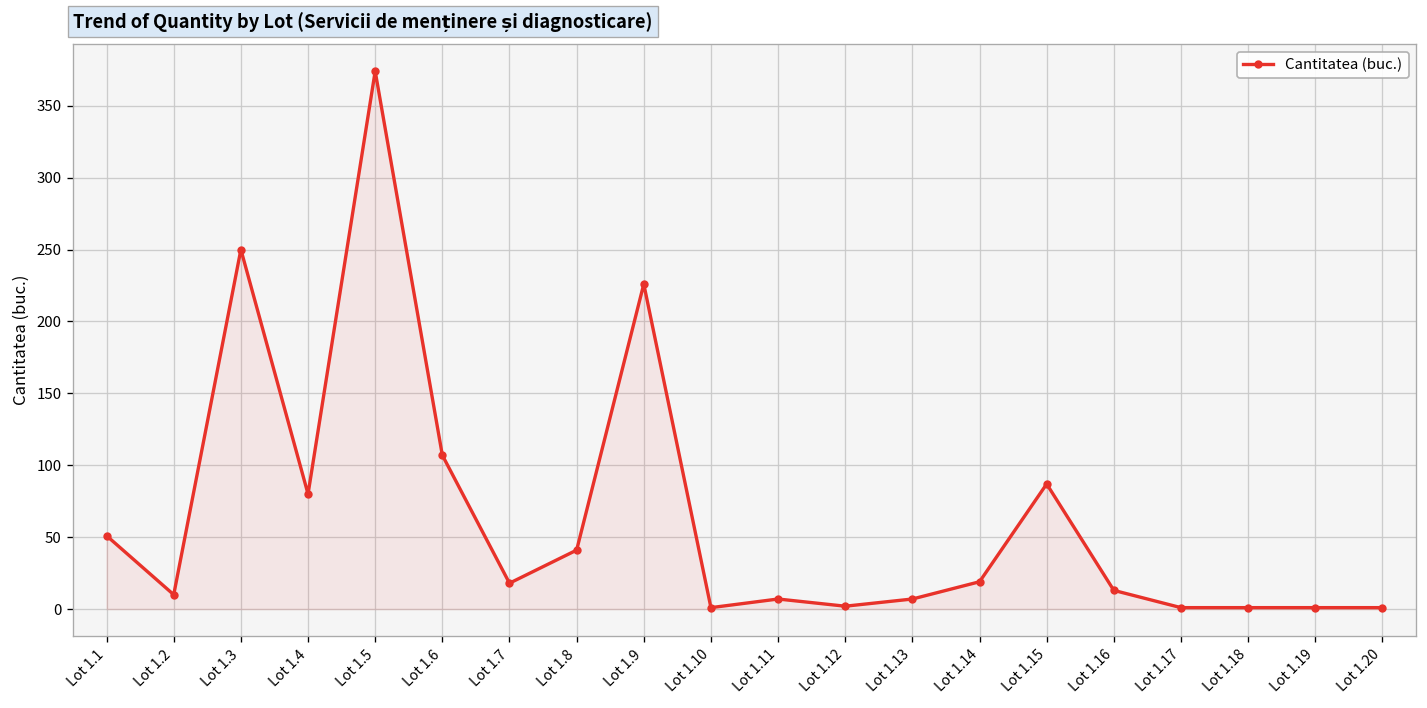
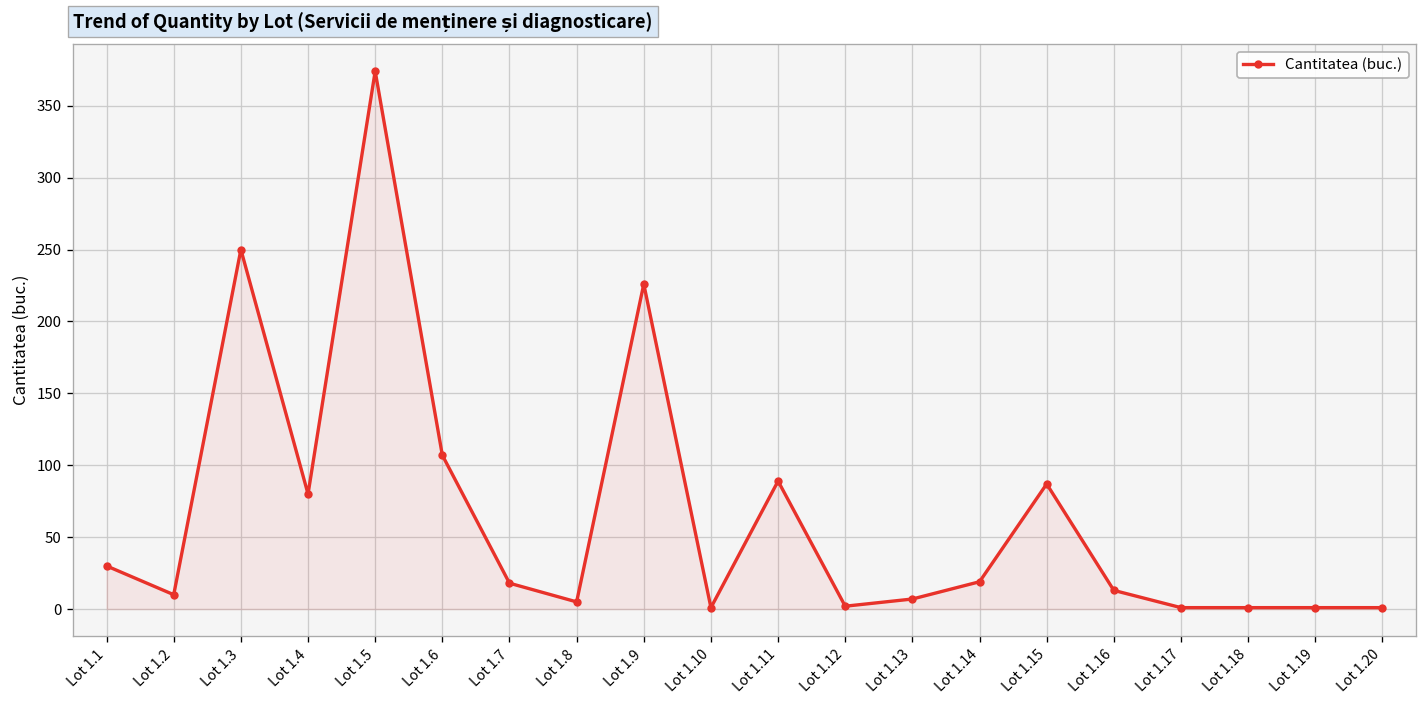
  {
-   "Lot 1.1": 51,
+   "Lot 1.1": 30,
    "Lot 1.2": 10,
    "Lot 1.3": 250,
    "Lot 1.4": 80,
    "Lot 1.5": 374,
    "Lot 1.6": 107,
    "Lot 1.7": 18,
-   "Lot 1.8": 41,
+   "Lot 1.8": 5,
    "Lot 1.9": 226,
    "Lot 1.10": 1,
-   "Lot 1.11": 7,
+   "Lot 1.11": 89,
    "Lot 1.12": 2,
    "Lot 1.13": 7,
    "Lot 1.14": 19,
    "Lot 1.15": 87,
    "Lot 1.16": 13,
    "Lot 1.17": 1,
    "Lot 1.18": 1,
    "Lot 1.19": 1,
    "Lot 1.20": 1
  }
